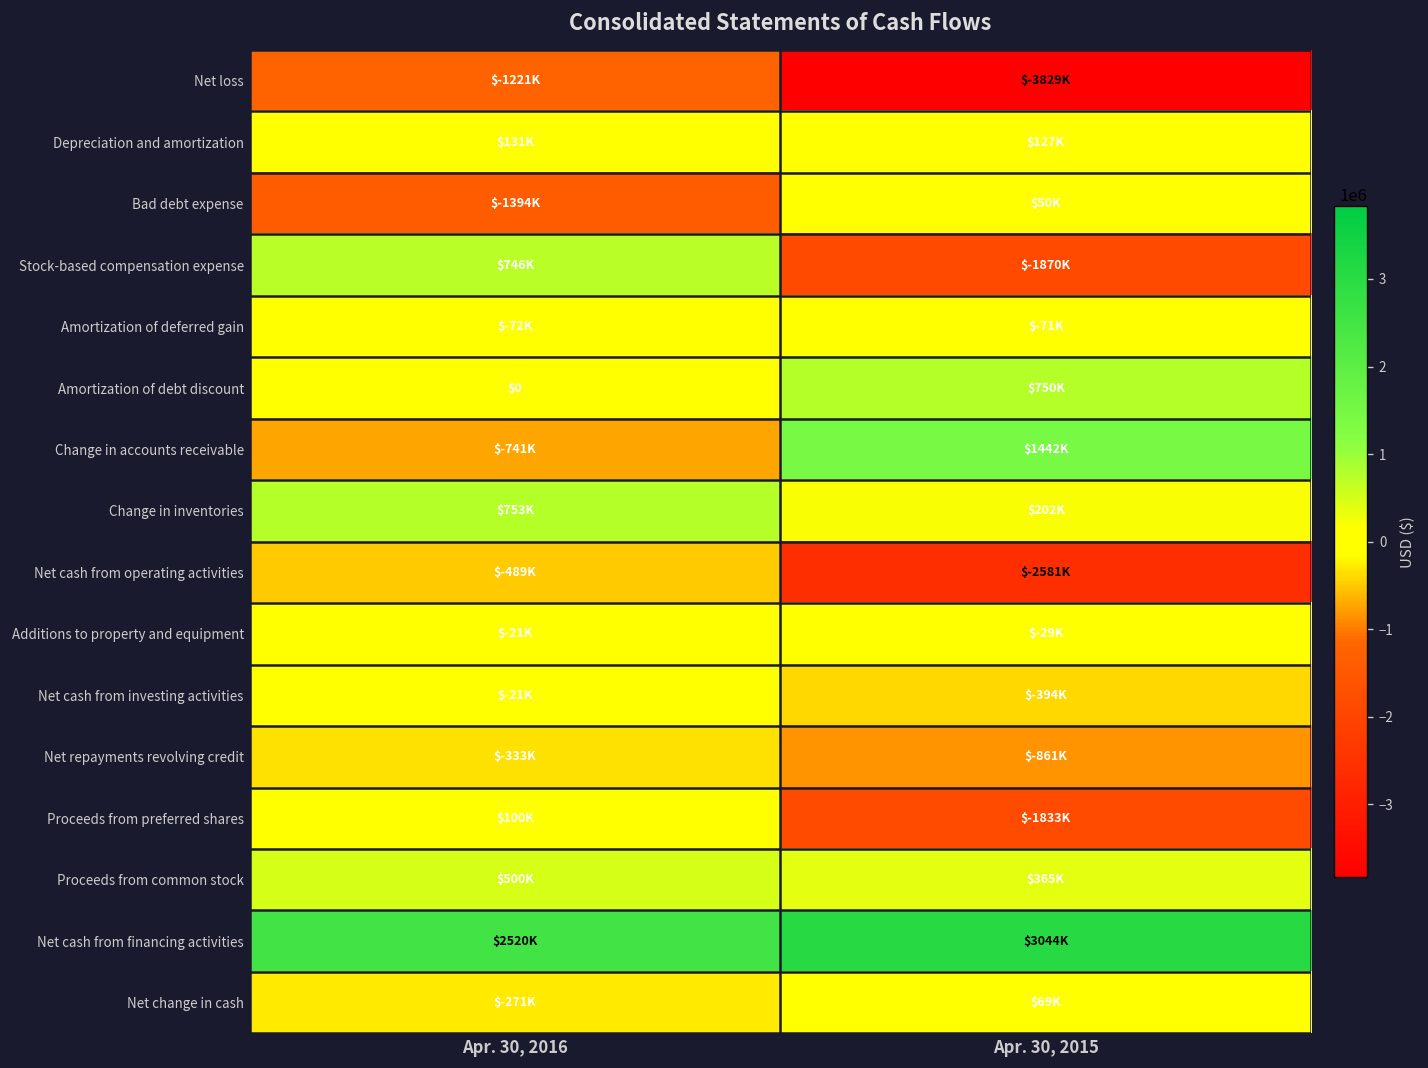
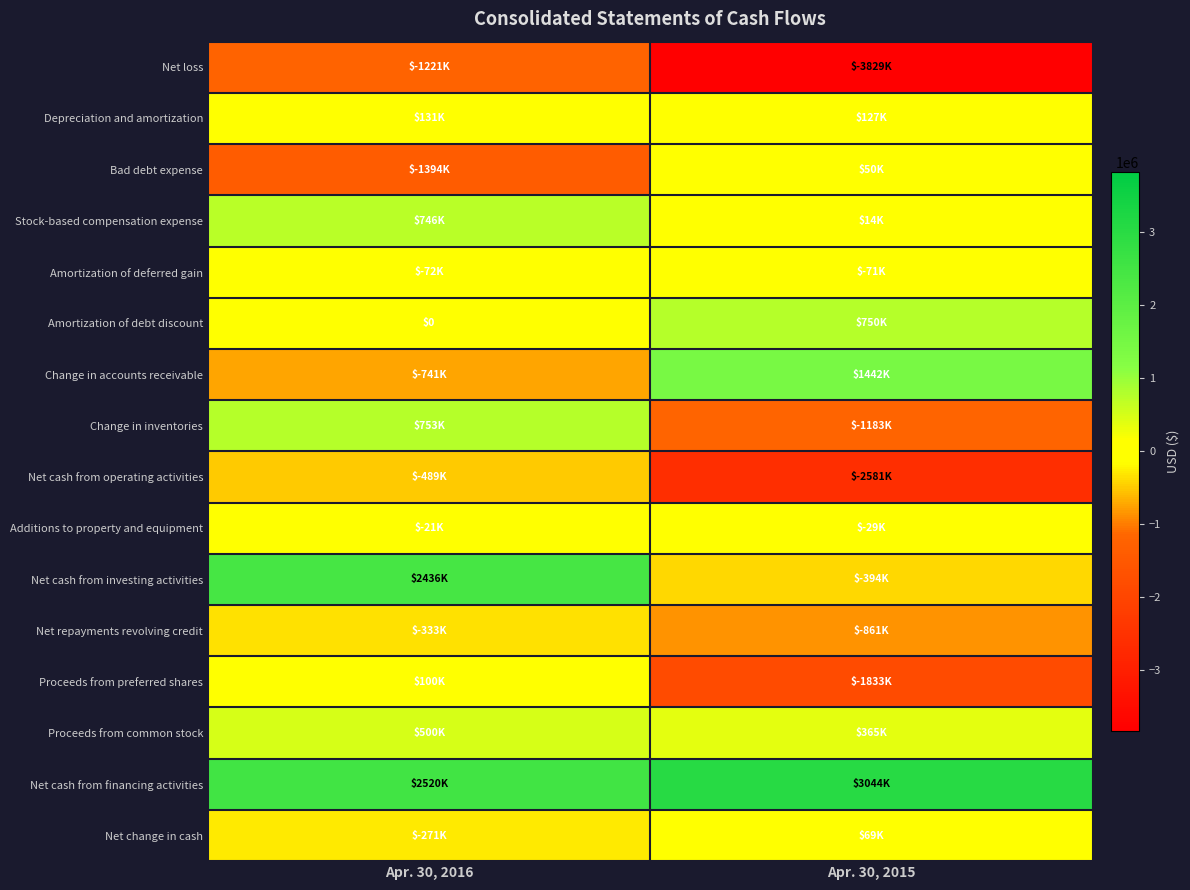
  {
    "Net loss": {
      "Apr. 30, 2016": "$-1221K",
      "Apr. 30, 2015": "$-3829K"
    },
    "Depreciation and amortization": {
      "Apr. 30, 2016": "$131K",
      "Apr. 30, 2015": "$127K"
    },
    "Bad debt expense": {
      "Apr. 30, 2016": "$-1394K",
      "Apr. 30, 2015": "$50K"
    },
    "Stock-based compensation expense": {
      "Apr. 30, 2016": "$746K",
-     "Apr. 30, 2015": "$-1870K"
+     "Apr. 30, 2015": "$14K"
    },
    "Amortization of deferred gain": {
      "Apr. 30, 2016": "$-72K",
      "Apr. 30, 2015": "$-71K"
    },
    "Amortization of debt discount": {
      "Apr. 30, 2016": "$0",
      "Apr. 30, 2015": "$750K"
    },
    "Change in accounts receivable": {
      "Apr. 30, 2016": "$-741K",
      "Apr. 30, 2015": "$1442K"
    },
    "Change in inventories": {
      "Apr. 30, 2016": "$753K",
-     "Apr. 30, 2015": "$202K"
+     "Apr. 30, 2015": "$-1183K"
    },
    "Net cash from operating activities": {
      "Apr. 30, 2016": "$-489K",
      "Apr. 30, 2015": "$-2581K"
    },
    "Additions to property and equipment": {
      "Apr. 30, 2016": "$-21K",
      "Apr. 30, 2015": "$-29K"
    },
    "Net cash from investing activities": {
-     "Apr. 30, 2016": "$-21K",
+     "Apr. 30, 2016": "$2436K",
      "Apr. 30, 2015": "$-394K"
    },
    "Net repayments revolving credit": {
      "Apr. 30, 2016": "$-333K",
      "Apr. 30, 2015": "$-861K"
    },
    "Proceeds from preferred shares": {
      "Apr. 30, 2016": "$100K",
      "Apr. 30, 2015": "$-1833K"
    },
    "Proceeds from common stock": {
      "Apr. 30, 2016": "$500K",
      "Apr. 30, 2015": "$365K"
    },
    "Net cash from financing activities": {
      "Apr. 30, 2016": "$2520K",
      "Apr. 30, 2015": "$3044K"
    },
    "Net change in cash": {
      "Apr. 30, 2016": "$-271K",
      "Apr. 30, 2015": "$69K"
    }
  }
